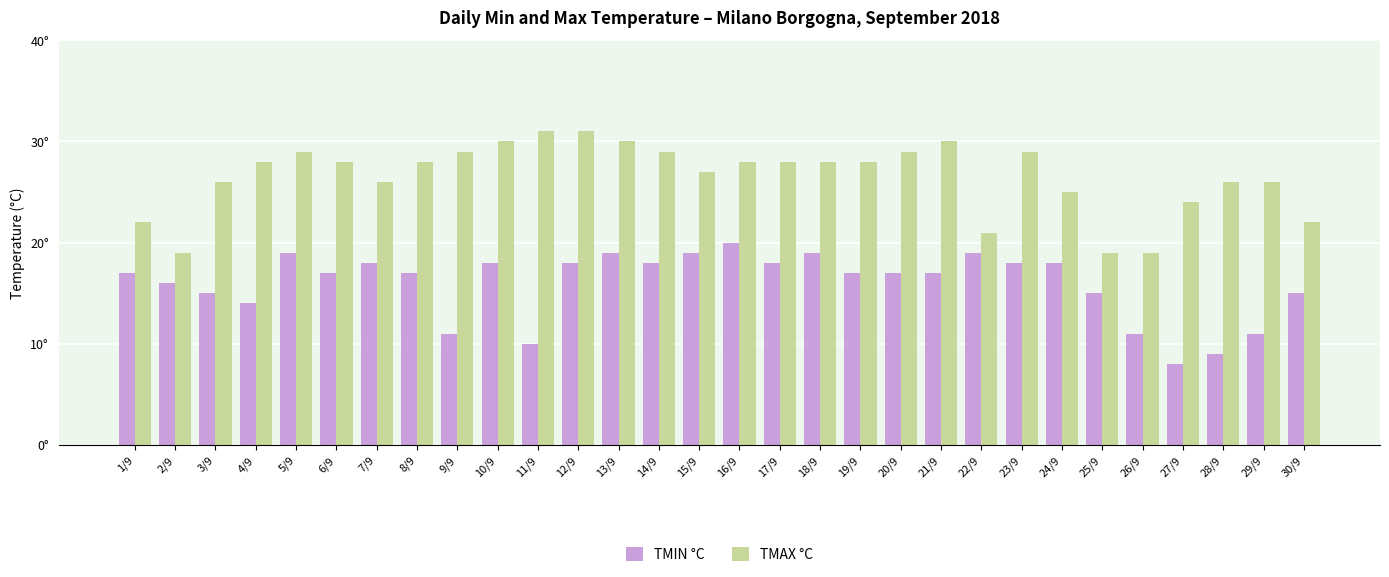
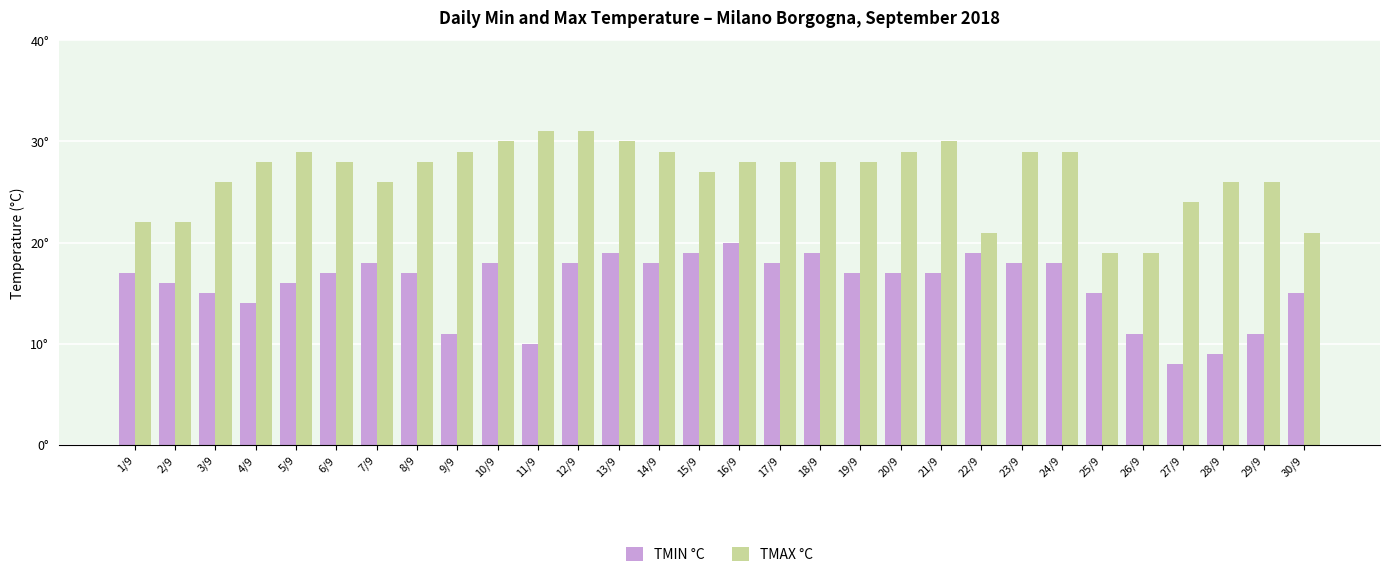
  {
    "TMIN °C": {
      "1/9": "17°",
      "2/9": "16°",
      "3/9": "15°",
      "4/9": "14°",
-     "5/9": "19°",
+     "5/9": "16°",
      "6/9": "17°",
      "7/9": "18°",
      "8/9": "17°",
      "9/9": "11°",
      "10/9": "18°",
      "11/9": "10°",
      "12/9": "18°",
      "13/9": "19°",
      "14/9": "18°",
      "15/9": "19°",
      "16/9": "20°",
      "17/9": "18°",
      "18/9": "19°",
      "19/9": "17°",
      "20/9": "17°",
      "21/9": "17°",
      "22/9": "19°",
      "23/9": "18°",
      "24/9": "18°",
      "25/9": "15°",
      "26/9": "11°",
      "27/9": "8°",
      "28/9": "9°",
      "29/9": "11°",
      "30/9": "15°"
    },
    "TMAX °C": {
      "1/9": "22°",
-     "2/9": "19°",
+     "2/9": "22°",
      "3/9": "26°",
      "4/9": "28°",
      "5/9": "29°",
      "6/9": "28°",
      "7/9": "26°",
      "8/9": "28°",
      "9/9": "29°",
      "10/9": "30°",
      "11/9": "31°",
      "12/9": "31°",
      "13/9": "30°",
      "14/9": "29°",
      "15/9": "27°",
      "16/9": "28°",
      "17/9": "28°",
      "18/9": "28°",
      "19/9": "28°",
      "20/9": "29°",
      "21/9": "30°",
      "22/9": "21°",
      "23/9": "29°",
-     "24/9": "25°",
+     "24/9": "29°",
      "25/9": "19°",
      "26/9": "19°",
      "27/9": "24°",
      "28/9": "26°",
      "29/9": "26°",
-     "30/9": "22°"
+     "30/9": "21°"
    }
  }
